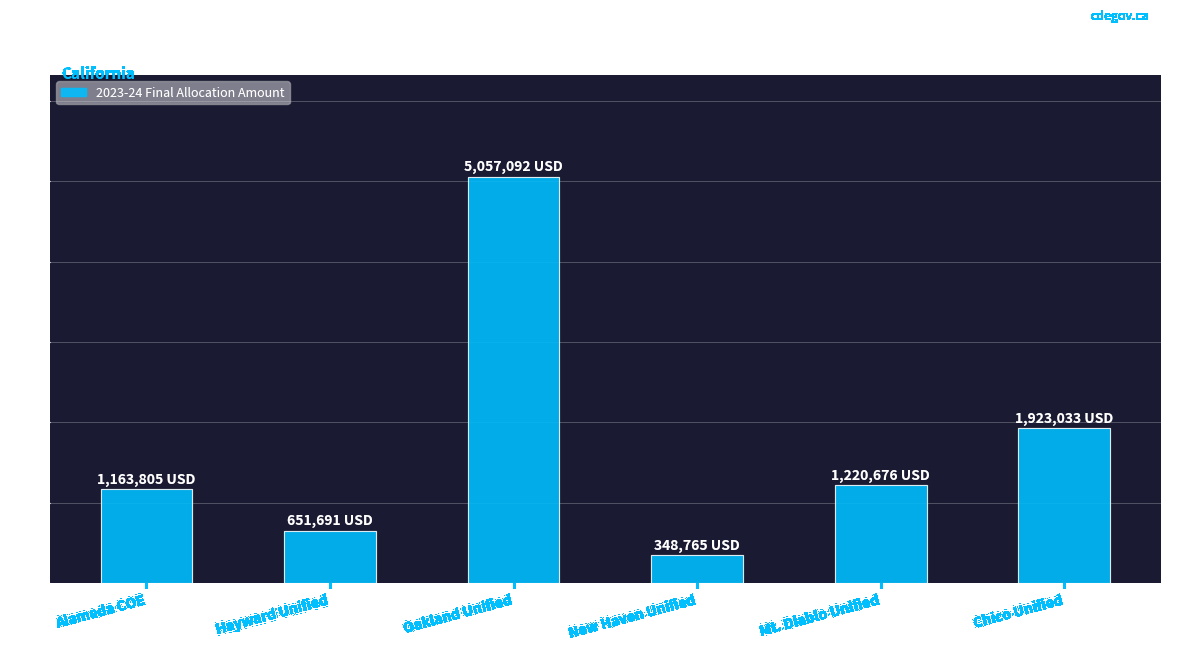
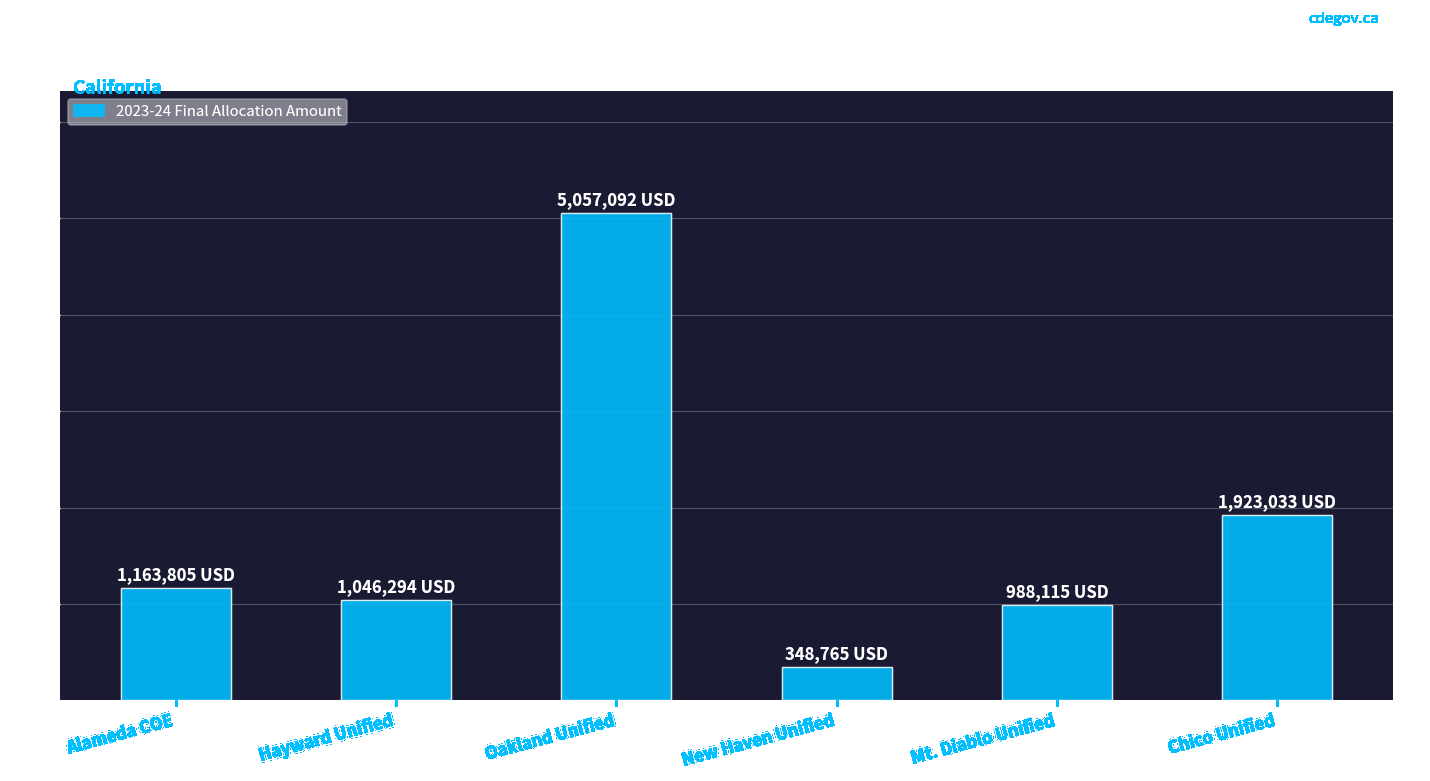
  {
    "Alameda COE": "1,163,805",
-   "Hayward Unified": "651,691",
+   "Hayward Unified": "1,046,294",
    "Oakland Unified": "5,057,092",
    "New Haven Unified": "348,765",
-   "Mt. Diablo Unified": "1,220,676",
+   "Mt. Diablo Unified": "988,115",
    "Chico Unified": "1,923,033"
  }
